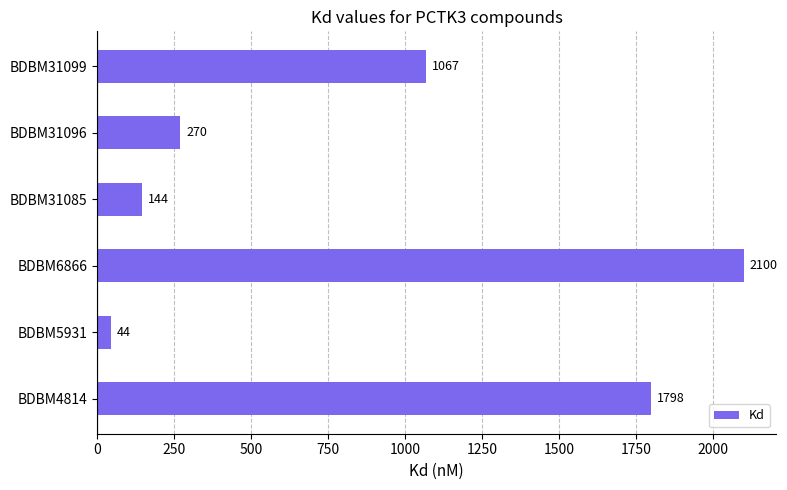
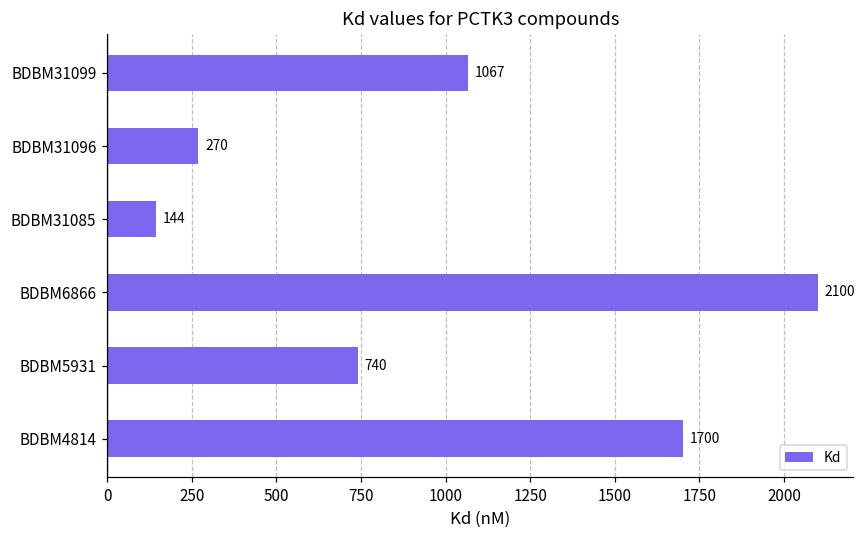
  {
    "BDBM31099": 1067,
    "BDBM31096": 270,
    "BDBM31085": 144,
    "BDBM6866": 2100,
-   "BDBM5931": 44,
-   "BDBM4814": 1798
+   "BDBM5931": 740,
+   "BDBM4814": 1700
  }
